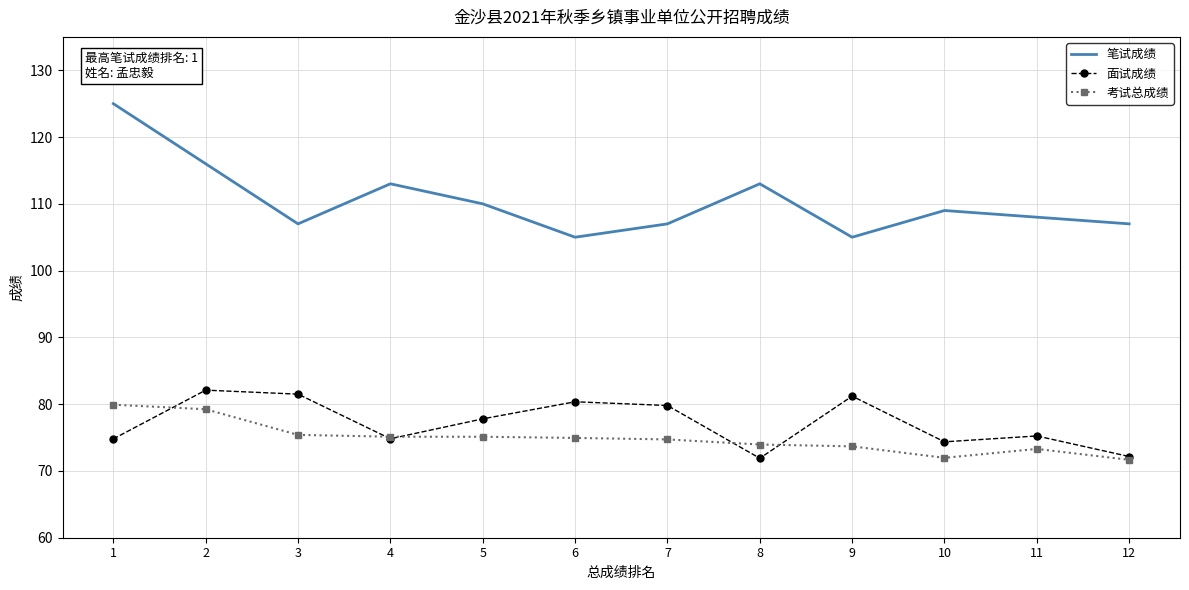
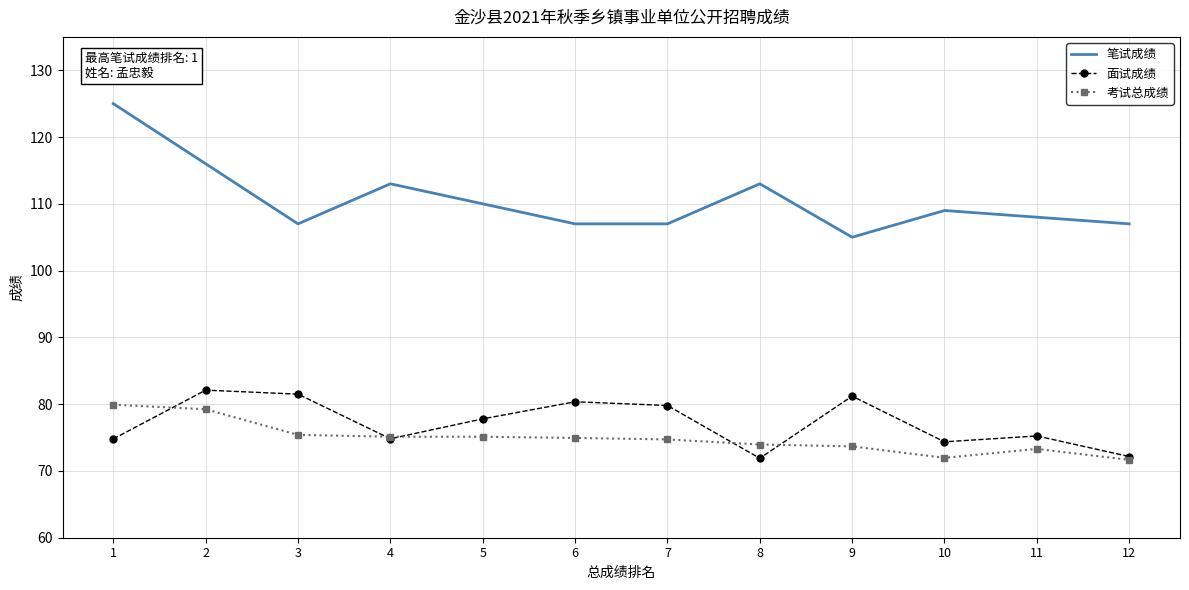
  {
    "笔试成绩": {
      "2": 116,
      "3": 107,
      "4": 113,
      "5": 110,
-     "6": 105,
+     "6": 107,
      "7": 107,
      "8": 113,
      "9": 105,
      "10": 109,
      "11": 108,
      "12": 107
    },
    "面试成绩": {
      "1": 75,
      "2": 82,
      "3": 82,
      "5": 78,
      "6": 80,
      "7": 80,
      "8": 72,
      "9": 81,
      "10": 74,
      "11": 75,
      "12": 72
    },
    "考试总成绩": {
      "1": 80,
      "2": 79,
      "3": 75,
      "5": 75,
      "6": 75,
      "7": 75,
      "8": 74,
      "9": 74,
      "10": 72,
      "11": 73,
      "12": 72
    }
  }
